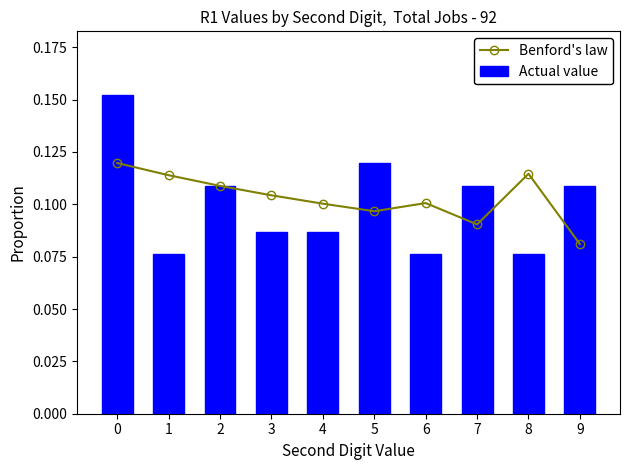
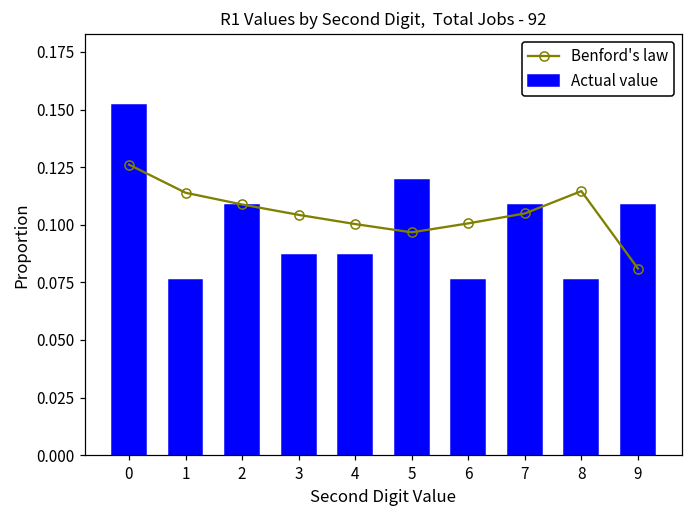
  {
    "Benford's law": {
-     "0": 0.120,
+     "0": 0.126,
      "1": 0.114,
      "2": 0.109,
      "3": 0.104,
      "4": 0.100,
      "5": 0.097,
      "6": 0.101,
-     "7": 0.090,
+     "7": 0.105,
      "8": 0.115,
      "9": 0.081
    },
    "Actual value": {
      "0": 0.152,
      "1": 0.076,
      "2": 0.109,
      "3": 0.087,
      "4": 0.087,
      "5": 0.120,
      "6": 0.076,
      "7": 0.109,
      "8": 0.076,
      "9": 0.109
    }
  }
